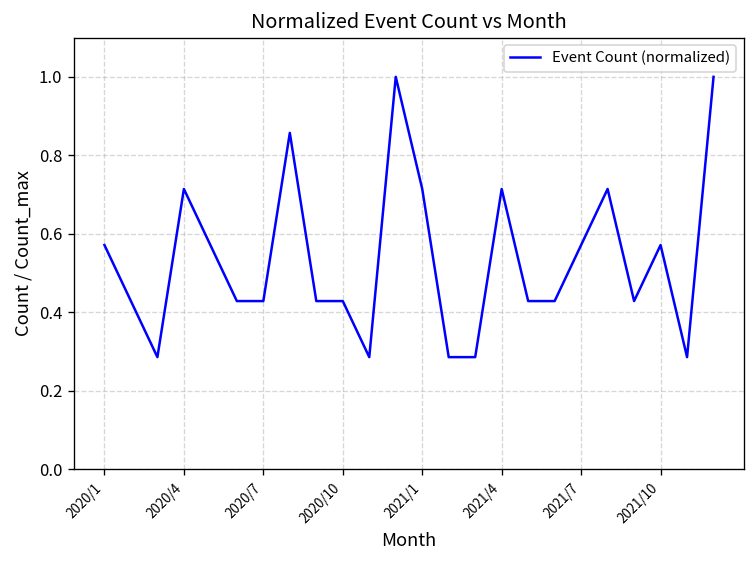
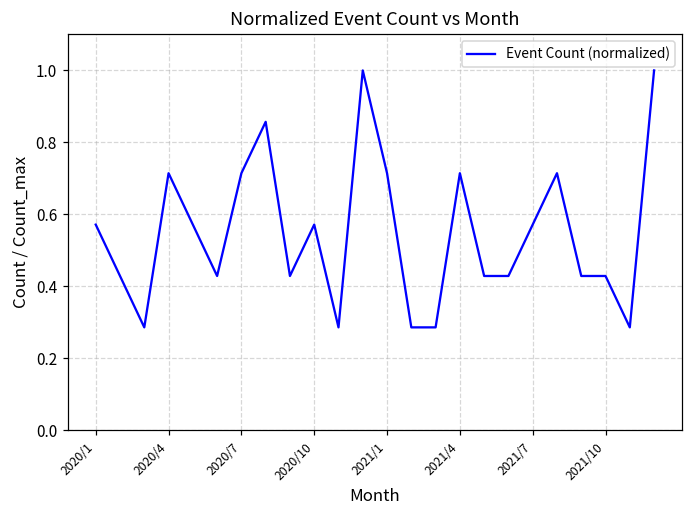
  {
    "2020/1": 0.57,
    "2020/4": 0.71,
-   "2020/7": 0.43,
-   "2020/10": 0.43,
+   "2020/7": 0.71,
+   "2020/10": 0.57,
    "2021/1": 0.71,
    "2021/4": 0.71,
    "2021/7": 0.57,
-   "2021/10": 0.57
+   "2021/10": 0.43
  }
